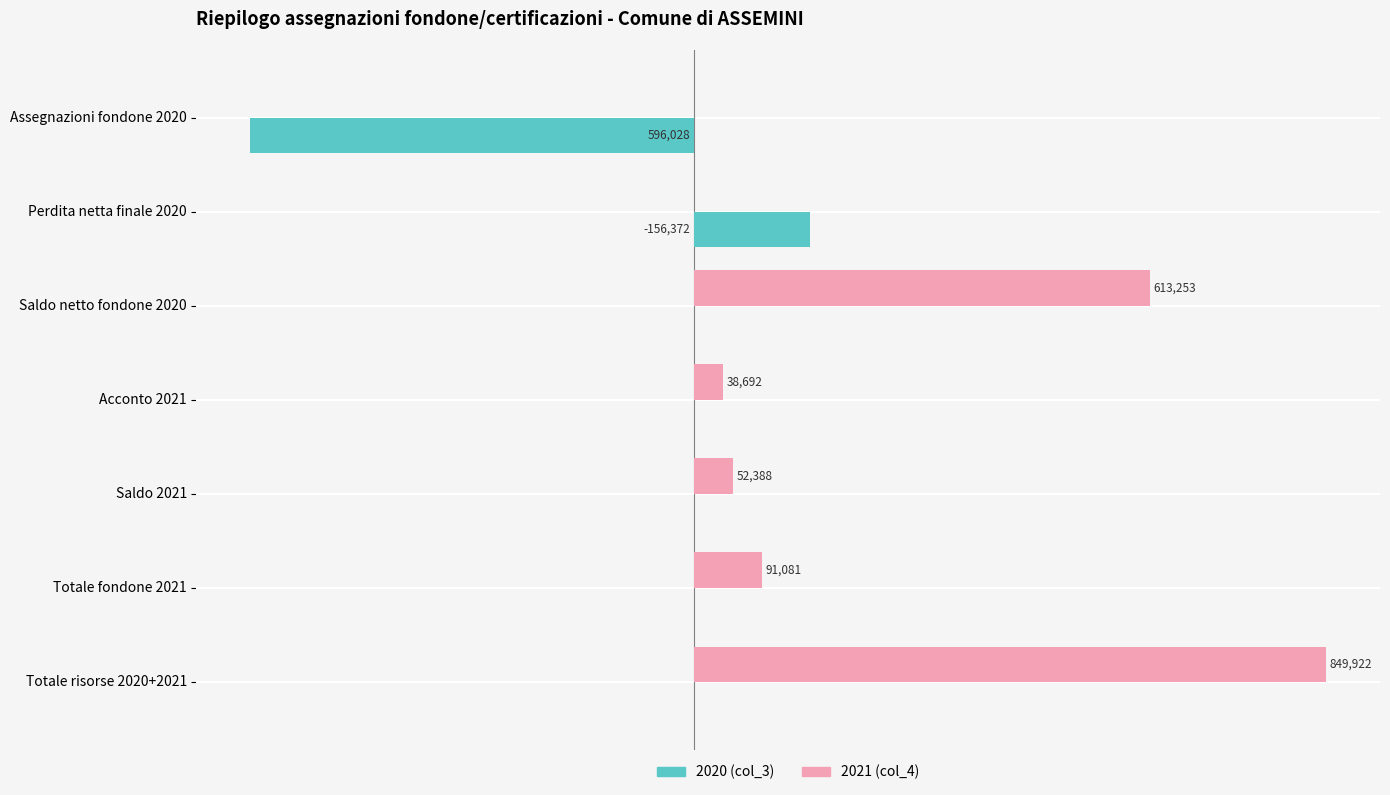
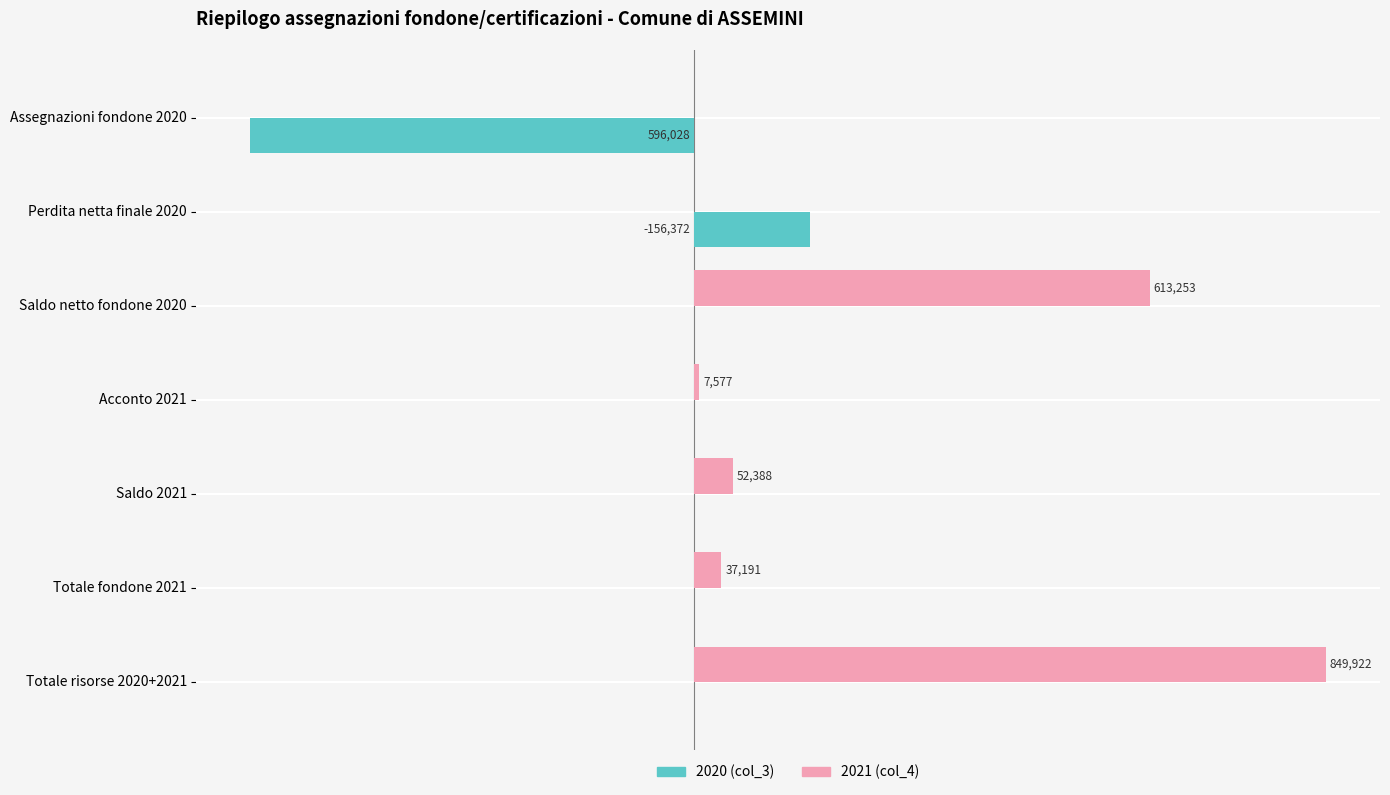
  {
    "2021 (col_4)": {
      "Saldo netto fondone 2020": "613,253",
-     "Acconto 2021": "38,692",
+     "Acconto 2021": "7,577",
      "Saldo 2021": "52,388",
-     "Totale fondone 2021": "91,081",
+     "Totale fondone 2021": "37,191",
      "Totale risorse 2020+2021": "849,922"
    }
  }
